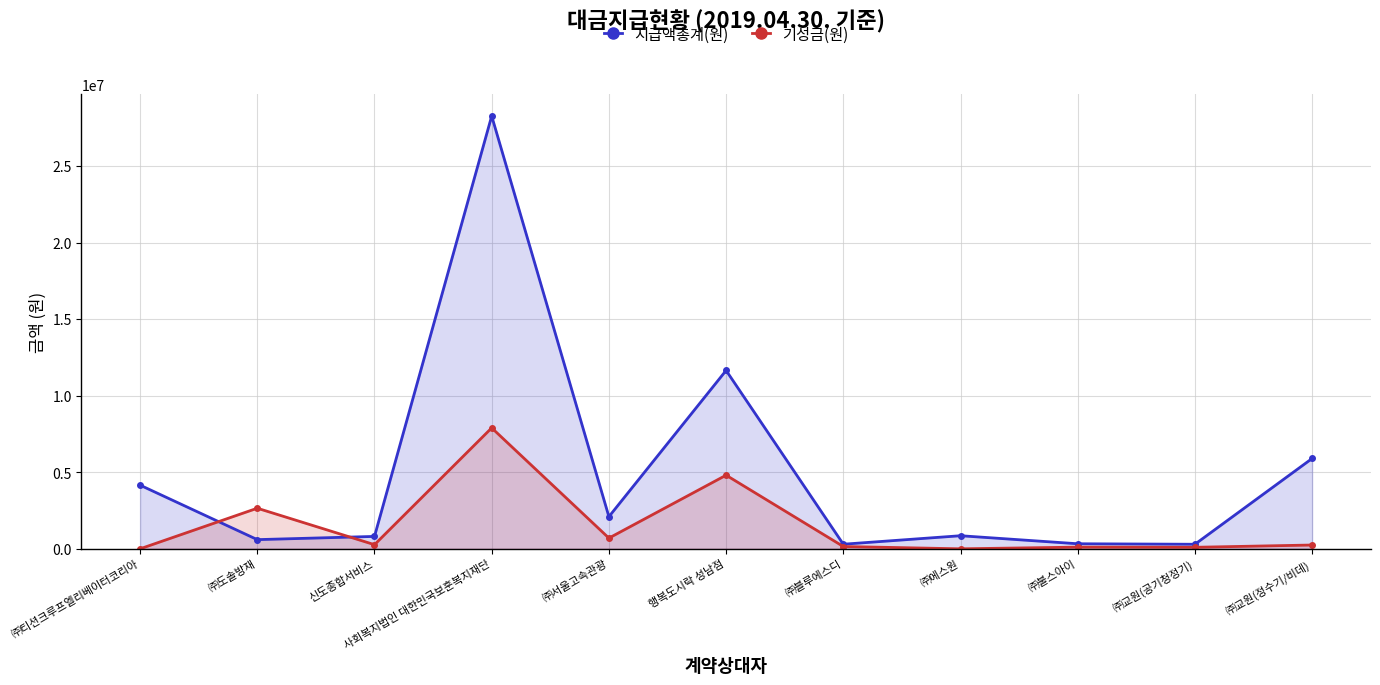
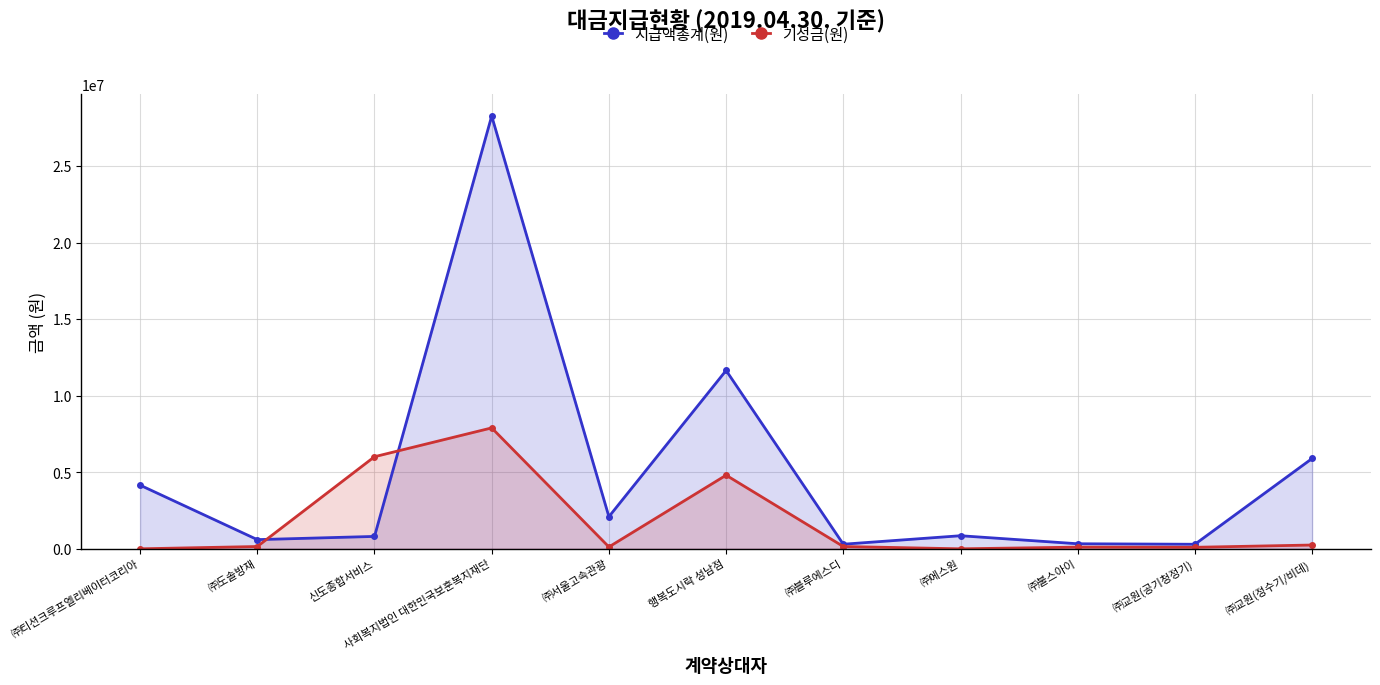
  {
    "지급액총계(원)": {
      "㈜티션크루프엘리베이터코리아": 4200000,
      "㈜도솔방재": 600000,
      "신도종합서비스": 800000,
      "사회복지법인 대한민국보훈복지재단": 28300000,
      "㈜서울고속관광": 2100000,
      "행복도시락 성남점": 11700000,
      "㈜에스원": 900000,
      "㈜불스아이": 300000,
      "㈜교원(공기청정기)": 300000,
      "㈜교원(정수기/비데)": 5900000
    },
    "기성금(원)": {
      "㈜티션크루프엘리베이터코리아": 0,
-     "㈜도솔방재": 2700000,
-     "신도종합서비스": 300000,
+     "㈜도솔방재": 200000,
+     "신도종합서비스": 6000000,
      "사회복지법인 대한민국보훈복지재단": 7900000,
-     "㈜서울고속관광": 700000,
+     "㈜서울고속관광": 100000,
      "행복도시락 성남점": 4800000,
      "㈜에스원": 0,
      "㈜불스아이": 100000,
      "㈜교원(공기청정기)": 100000,
      "㈜교원(정수기/비데)": 200000
    }
  }
